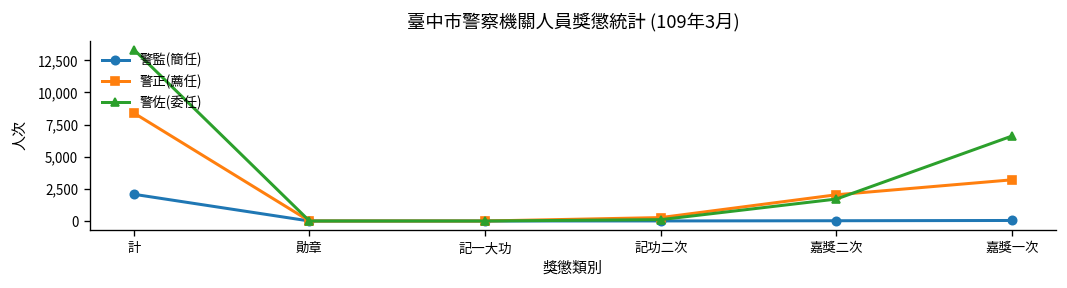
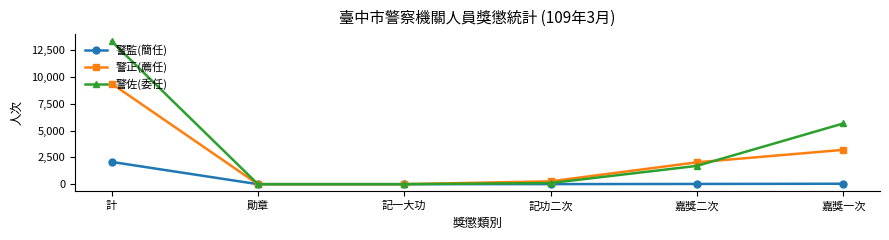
  {
    "警監(簡任)": {
      "計": "2,100",
      "嘉獎二次": "0",
      "嘉獎一次": "0"
    },
    "警正(薦任)": {
-     "計": "8,400",
+     "計": "9,400",
      "嘉獎二次": "2,000",
      "嘉獎一次": "3,200"
    },
    "警佐(委任)": {
      "計": "13,300",
      "嘉獎二次": "1,700",
-     "嘉獎一次": "6,600"
+     "嘉獎一次": "5,700"
    }
  }
